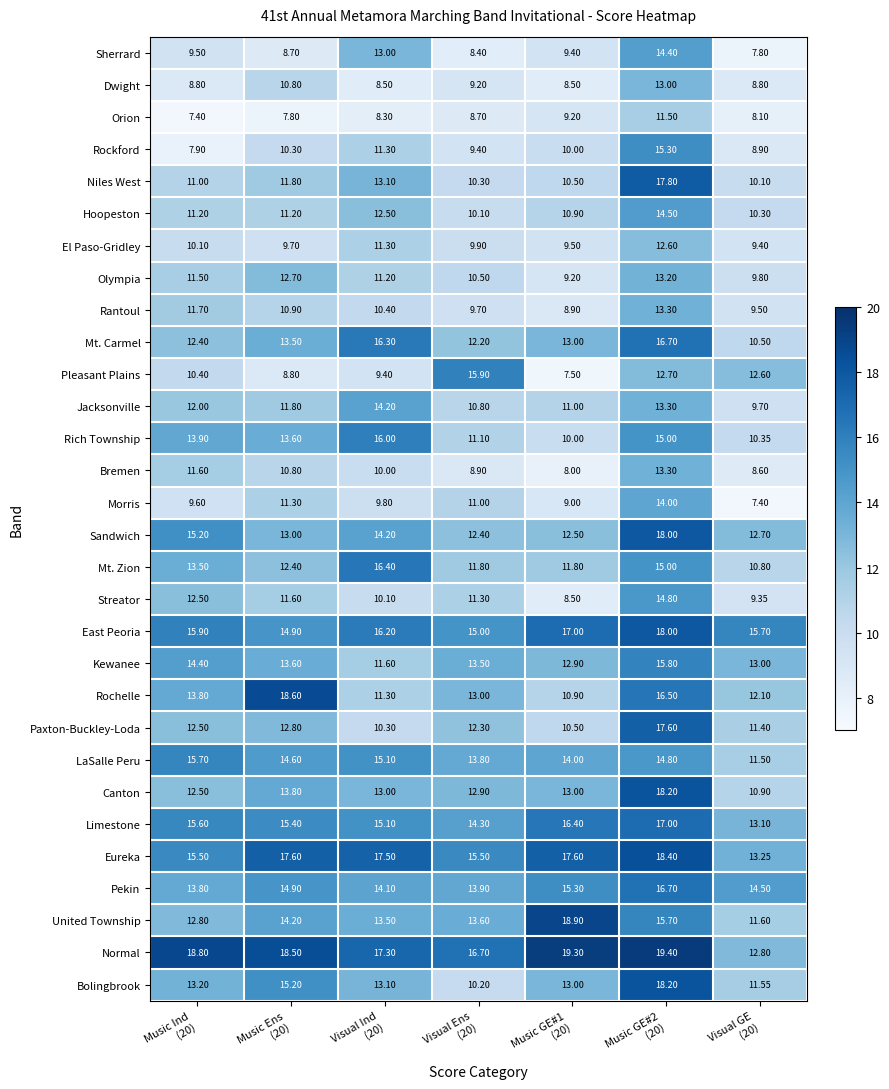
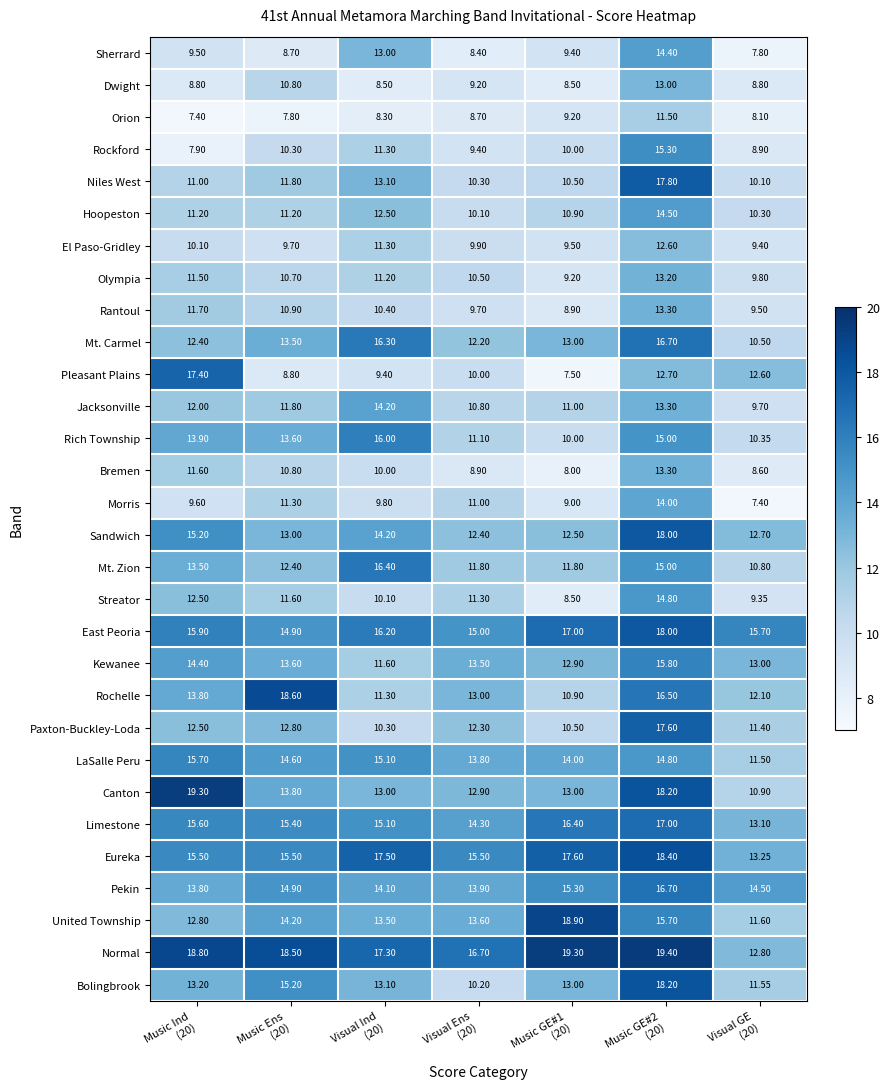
  {
    "Olympia": {
      "Music Ind (20)": 11.50,
-     "Music Ens (20)": 12.70,
+     "Music Ens (20)": 10.70,
      "Visual Ind (20)": 11.20,
      "Visual Ens (20)": 10.50,
      "Music GE#1 (20)": 9.20,
      "Music GE#2 (20)": 13.20,
      "Visual GE (20)": 9.80
    },
    "Pleasant Plains": {
-     "Music Ind (20)": 10.40,
+     "Music Ind (20)": 17.40,
      "Music Ens (20)": 8.80,
      "Visual Ind (20)": 9.40,
-     "Visual Ens (20)": 15.90,
+     "Visual Ens (20)": 10.00,
      "Music GE#1 (20)": 7.50,
      "Music GE#2 (20)": 12.70,
      "Visual GE (20)": 12.60
    },
    "Canton": {
-     "Music Ind (20)": 12.50,
+     "Music Ind (20)": 19.30,
      "Music Ens (20)": 13.80,
      "Visual Ind (20)": 13.00,
      "Visual Ens (20)": 12.90,
      "Music GE#1 (20)": 13.00,
      "Music GE#2 (20)": 18.20,
      "Visual GE (20)": 10.90
    },
    "Eureka": {
      "Music Ind (20)": 15.50,
-     "Music Ens (20)": 17.60,
+     "Music Ens (20)": 15.50,
      "Visual Ind (20)": 17.50,
      "Visual Ens (20)": 15.50,
      "Music GE#1 (20)": 17.60,
      "Music GE#2 (20)": 18.40,
      "Visual GE (20)": 13.25
    }
  }
